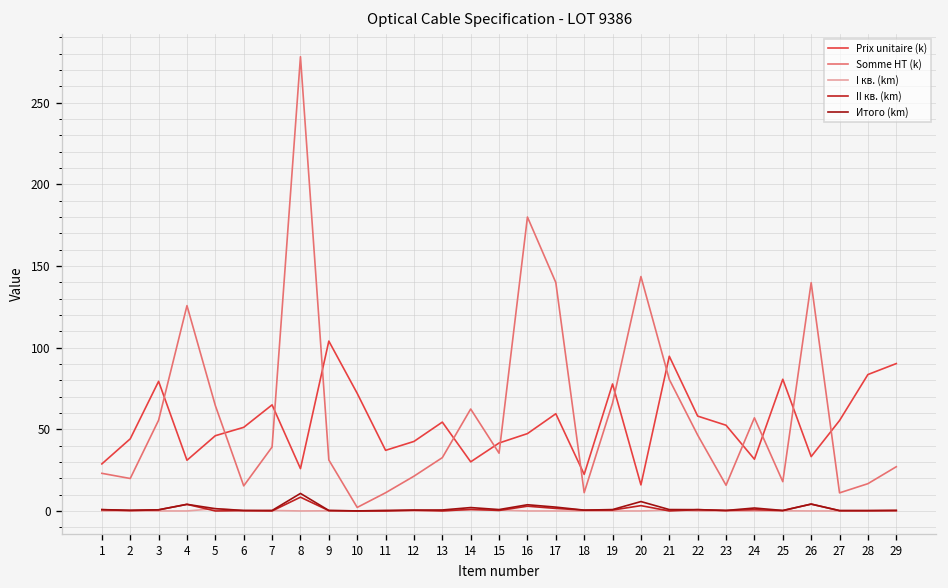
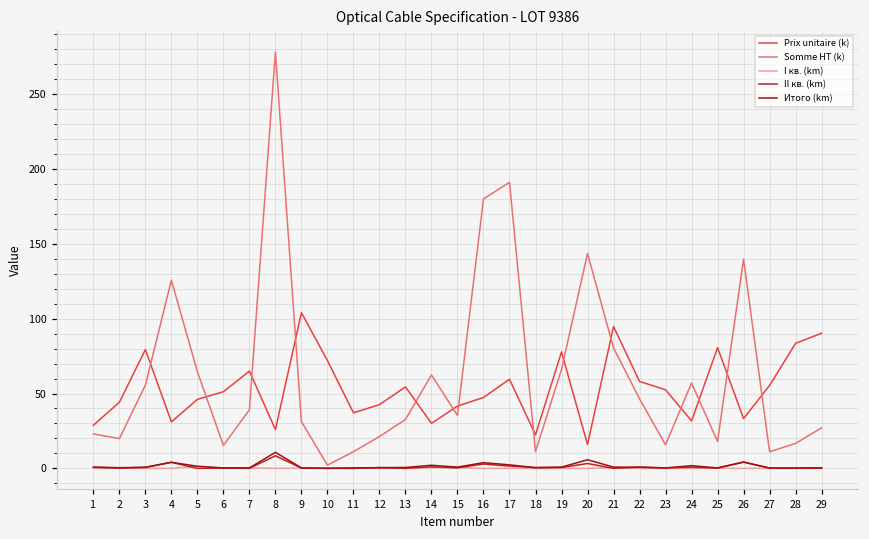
  {
    "Prix unitaire (k)": {
      "1": 29,
      "2": 44,
      "3": 79,
      "4": 31,
      "5": 46,
      "6": 51,
      "7": 65,
      "8": 26,
      "9": 104,
      "10": 72,
      "11": 37,
      "12": 43,
      "13": 54,
      "14": 30,
      "15": 42,
      "16": 47,
      "17": 60,
      "18": 22,
      "19": 78,
      "20": 16,
      "21": 95,
      "22": 58,
      "23": 52,
      "24": 32,
      "25": 81,
      "26": 33,
      "27": 55,
      "28": 84,
      "29": 90
    },
    "Somme HT (k)": {
      "1": 23,
      "2": 20,
      "3": 56,
      "4": 126,
      "5": 65,
      "6": 15,
      "7": 39,
      "8": 278,
      "9": 31,
      "10": 2,
      "11": 11,
      "12": 21,
      "13": 33,
      "14": 62,
      "15": 35,
      "16": 180,
-     "17": 140,
+     "17": 191,
      "18": 11,
      "19": 66,
      "20": 144,
      "21": 81,
      "22": 46,
      "23": 16,
      "24": 57,
      "25": 18,
      "26": 140,
      "27": 11,
      "28": 17,
      "29": 27
    },
    "I кв. (km)": {
      "4": 0,
      "8": 0,
      "16": 0,
      "20": 0,
      "26": 0
    }
  }
